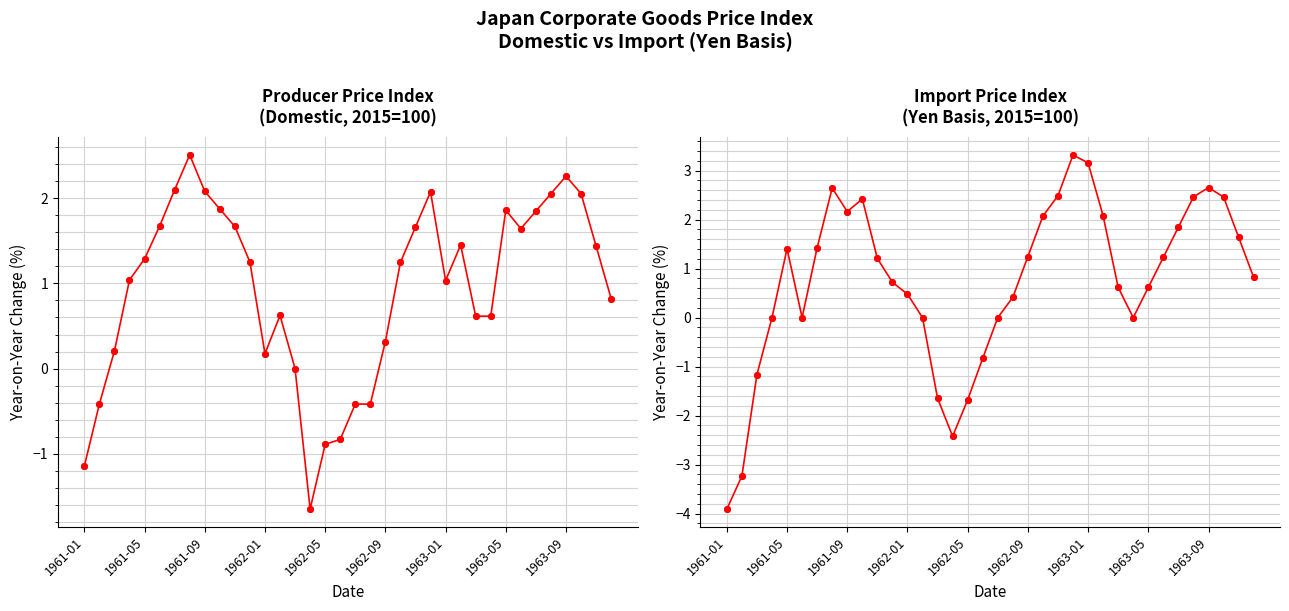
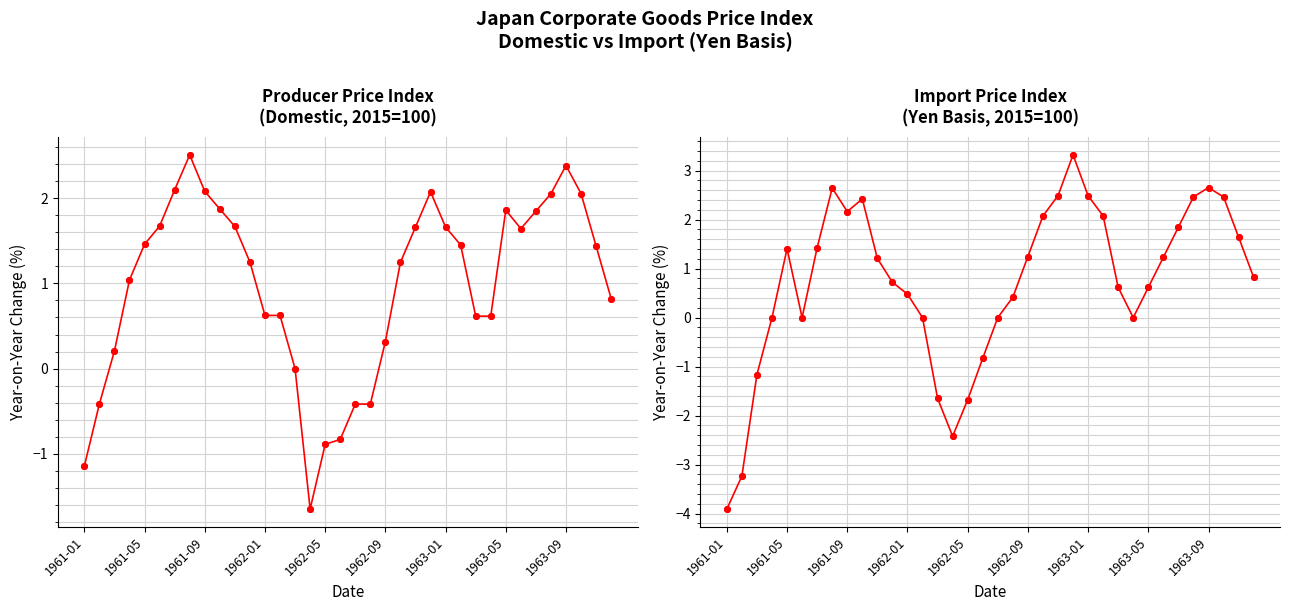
  {
    "Producer Price Index (Domestic, 2015=100)": {
      "1961-01": -1.1,
-     "1961-05": 1.3,
+     "1961-05": 1.5,
      "1961-09": 2.1,
-     "1962-01": 0.2,
+     "1962-01": 0.6,
      "1962-05": -0.9,
      "1962-09": 0.3,
-     "1963-01": 1.0,
+     "1963-01": 1.7,
      "1963-05": 1.9,
-     "1963-09": 2.3
+     "1963-09": 2.4
    },
    "Import Price Index (Yen Basis, 2015=100)": {
      "1961-01": -3.9,
      "1961-05": 1.4,
      "1961-09": 2.2,
      "1962-01": 0.5,
      "1962-05": -1.7,
      "1962-09": 1.2,
-     "1963-01": 3.2,
+     "1963-01": 2.5,
      "1963-05": 0.6,
      "1963-09": 2.7
    }
  }
